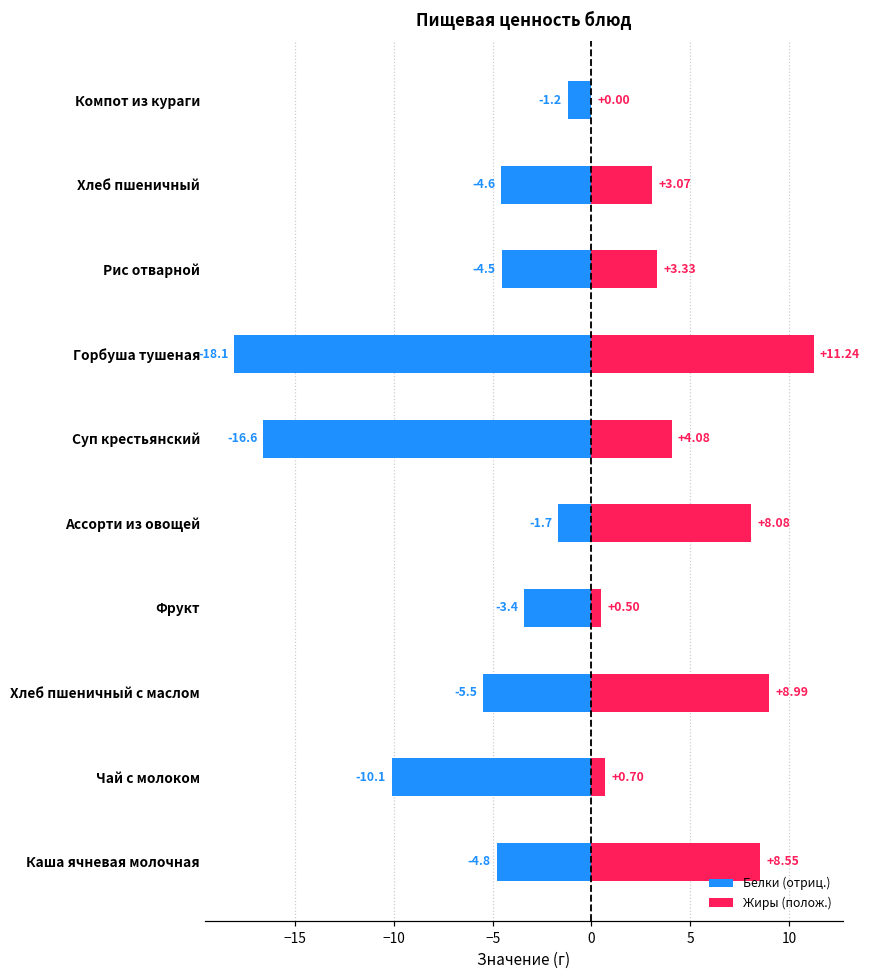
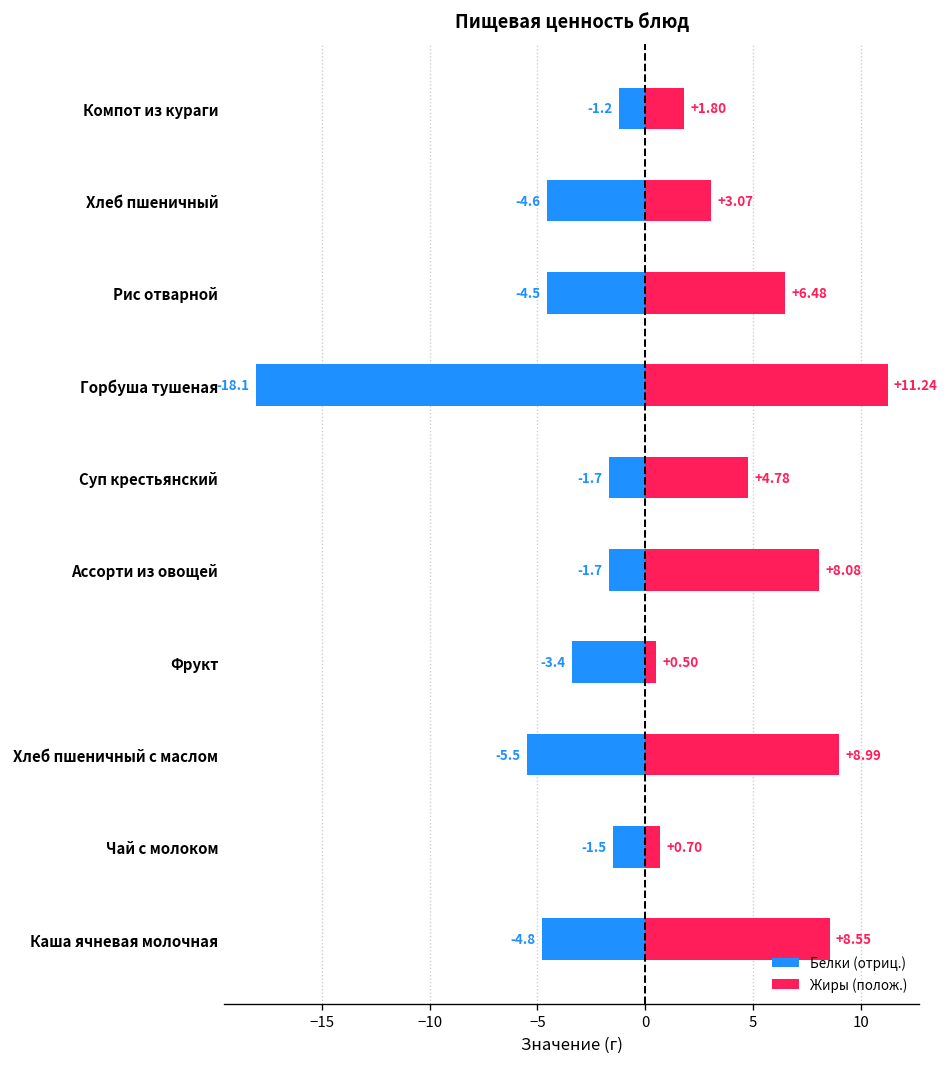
  {
    "Белки (отриц.)": {
      "Компот из кураги": "-1.2",
      "Хлеб пшеничный": "-4.6",
      "Рис отварной": "-4.5",
      "Горбуша тушеная": "-18.1",
-     "Суп крестьянский": "-16.6",
+     "Суп крестьянский": "-1.7",
      "Ассорти из овощей": "-1.7",
      "Фрукт": "-3.4",
      "Хлеб пшеничный с маслом": "-5.5",
-     "Чай с молоком": "-10.1",
+     "Чай с молоком": "-1.5",
      "Каша ячневая молочная": "-4.8"
    },
    "Жиры (полож.)": {
-     "Компот из кураги": "+0.00",
+     "Компот из кураги": "+1.80",
      "Хлеб пшеничный": "+3.07",
-     "Рис отварной": "+3.33",
+     "Рис отварной": "+6.48",
      "Горбуша тушеная": "+11.24",
-     "Суп крестьянский": "+4.08",
+     "Суп крестьянский": "+4.78",
      "Ассорти из овощей": "+8.08",
      "Фрукт": "+0.50",
      "Хлеб пшеничный с маслом": "+8.99",
      "Чай с молоком": "+0.70",
      "Каша ячневая молочная": "+8.55"
    }
  }
